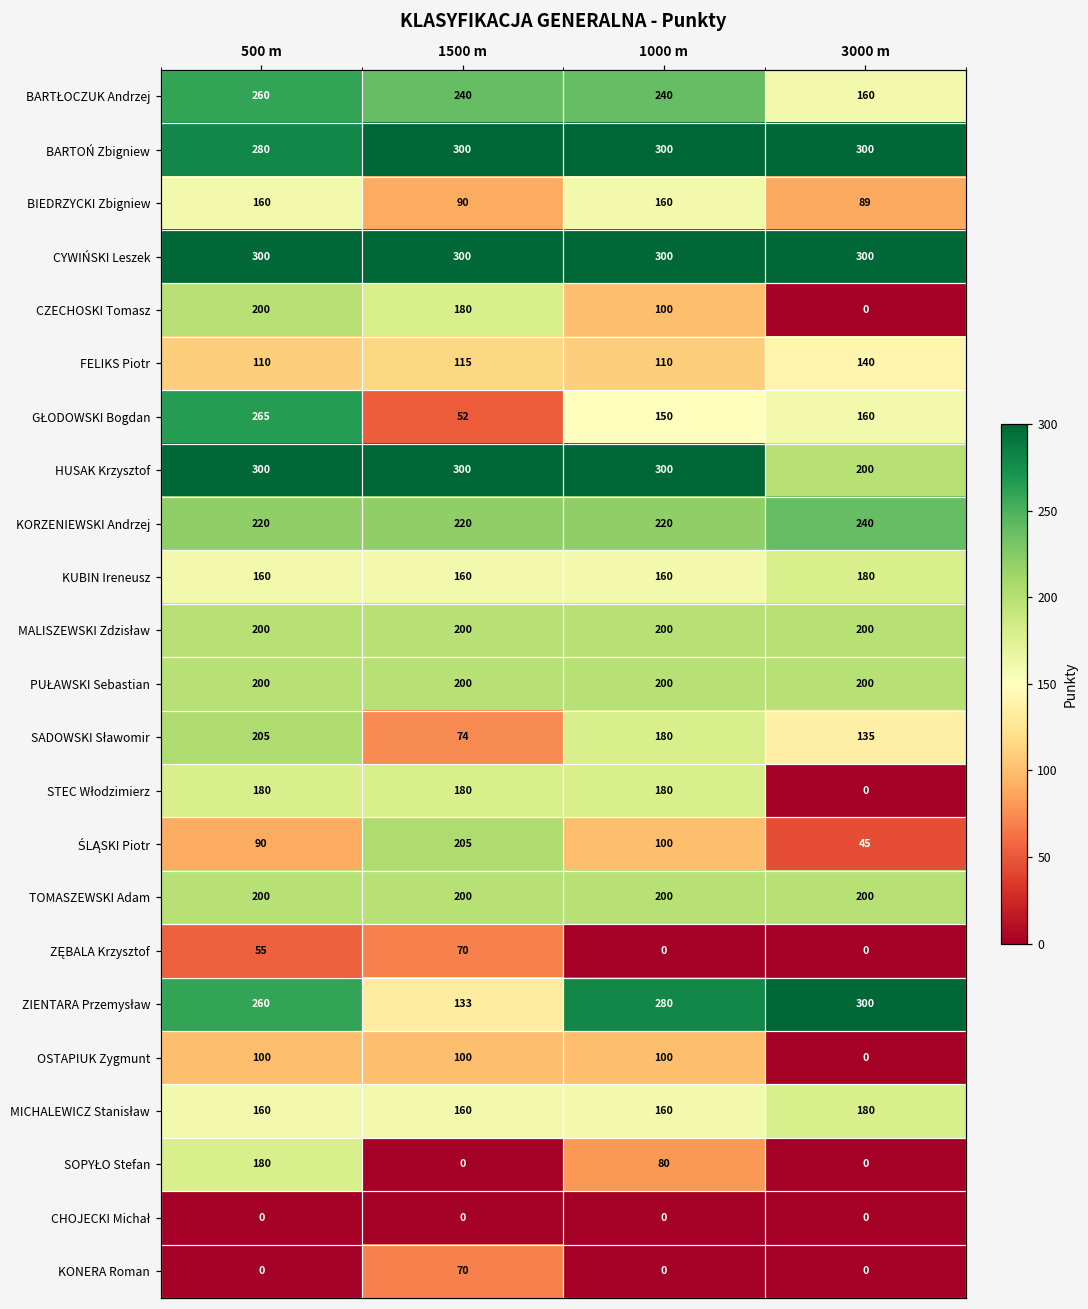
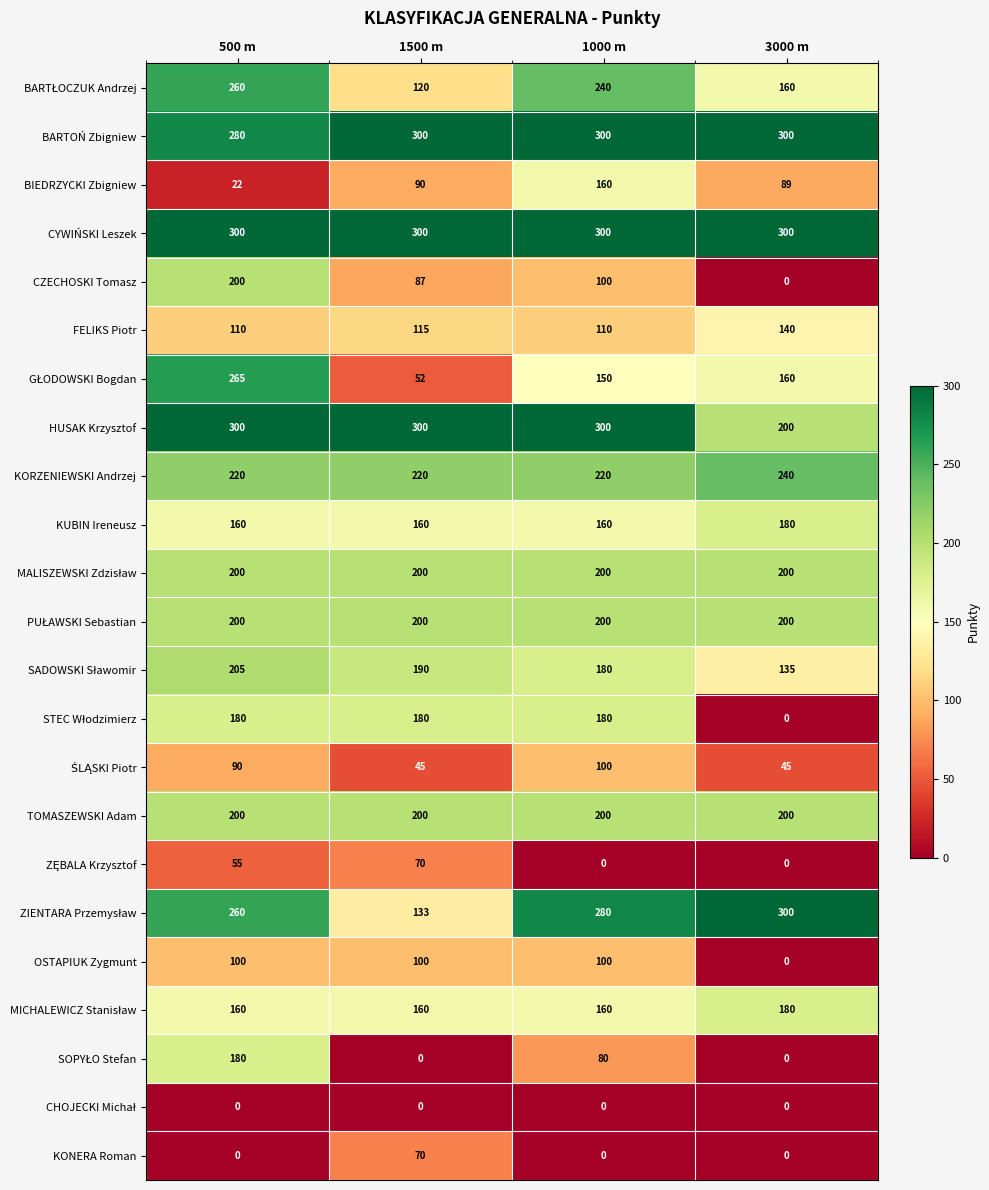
  {
    "BARTŁOCZUK Andrzej": {
      "500 m": 260,
-     "1500 m": 240,
+     "1500 m": 120,
      "1000 m": 240,
      "3000 m": 160
    },
    "BARTOŃ Zbigniew": {
      "500 m": 280,
      "1500 m": 300,
      "1000 m": 300,
      "3000 m": 300
    },
    "BIEDRZYCKI Zbigniew": {
-     "500 m": 160,
+     "500 m": 22,
      "1500 m": 90,
      "1000 m": 160,
      "3000 m": 89
    },
    "CYWIŃSKI Leszek": {
      "500 m": 300,
      "1500 m": 300,
      "1000 m": 300,
      "3000 m": 300
    },
    "CZECHOSKI Tomasz": {
      "500 m": 200,
-     "1500 m": 180,
+     "1500 m": 87,
      "1000 m": 100,
      "3000 m": 0
    },
    "FELIKS Piotr": {
      "500 m": 110,
      "1500 m": 115,
      "1000 m": 110,
      "3000 m": 140
    },
    "GŁODOWSKI Bogdan": {
      "500 m": 265,
      "1500 m": 52,
      "1000 m": 150,
      "3000 m": 160
    },
    "HUSAK Krzysztof": {
      "500 m": 300,
      "1500 m": 300,
      "1000 m": 300,
      "3000 m": 200
    },
    "KORZENIEWSKI Andrzej": {
      "500 m": 220,
      "1500 m": 220,
      "1000 m": 220,
      "3000 m": 240
    },
    "KUBIN Ireneusz": {
      "500 m": 160,
      "1500 m": 160,
      "1000 m": 160,
      "3000 m": 180
    },
    "MALISZEWSKI Zdzisław": {
      "500 m": 200,
      "1500 m": 200,
      "1000 m": 200,
      "3000 m": 200
    },
    "PUŁAWSKI Sebastian": {
      "500 m": 200,
      "1500 m": 200,
      "1000 m": 200,
      "3000 m": 200
    },
    "SADOWSKI Sławomir": {
      "500 m": 205,
-     "1500 m": 74,
+     "1500 m": 190,
      "1000 m": 180,
      "3000 m": 135
    },
    "STEC Włodzimierz": {
      "500 m": 180,
      "1500 m": 180,
      "1000 m": 180,
      "3000 m": 0
    },
    "ŚLĄSKI Piotr": {
      "500 m": 90,
-     "1500 m": 205,
+     "1500 m": 45,
      "1000 m": 100,
      "3000 m": 45
    },
    "TOMASZEWSKI Adam": {
      "500 m": 200,
      "1500 m": 200,
      "1000 m": 200,
      "3000 m": 200
    },
    "ZĘBALA Krzysztof": {
      "500 m": 55,
      "1500 m": 70,
      "1000 m": 0,
      "3000 m": 0
    },
    "ZIENTARA Przemysław": {
      "500 m": 260,
      "1500 m": 133,
      "1000 m": 280,
      "3000 m": 300
    },
    "OSTAPIUK Zygmunt": {
      "500 m": 100,
      "1500 m": 100,
      "1000 m": 100,
      "3000 m": 0
    },
    "MICHALEWICZ Stanisław": {
      "500 m": 160,
      "1500 m": 160,
      "1000 m": 160,
      "3000 m": 180
    },
    "SOPYŁO Stefan": {
      "500 m": 180,
      "1500 m": 0,
      "1000 m": 80,
      "3000 m": 0
    },
    "CHOJECKI Michał": {
      "500 m": 0,
      "1500 m": 0,
      "1000 m": 0,
      "3000 m": 0
    },
    "KONERA Roman": {
      "500 m": 0,
      "1500 m": 70,
      "1000 m": 0,
      "3000 m": 0
    }
  }
